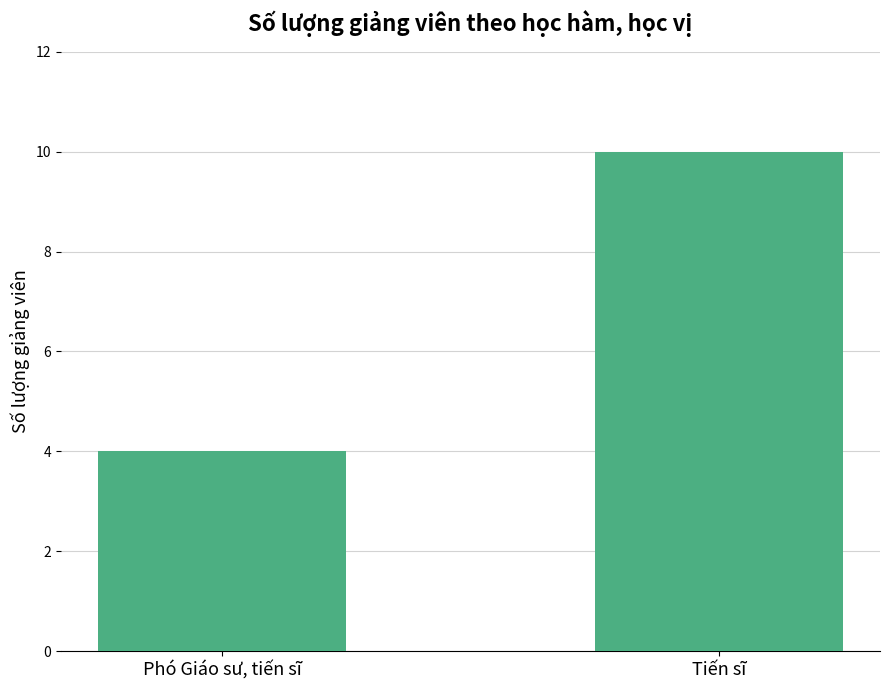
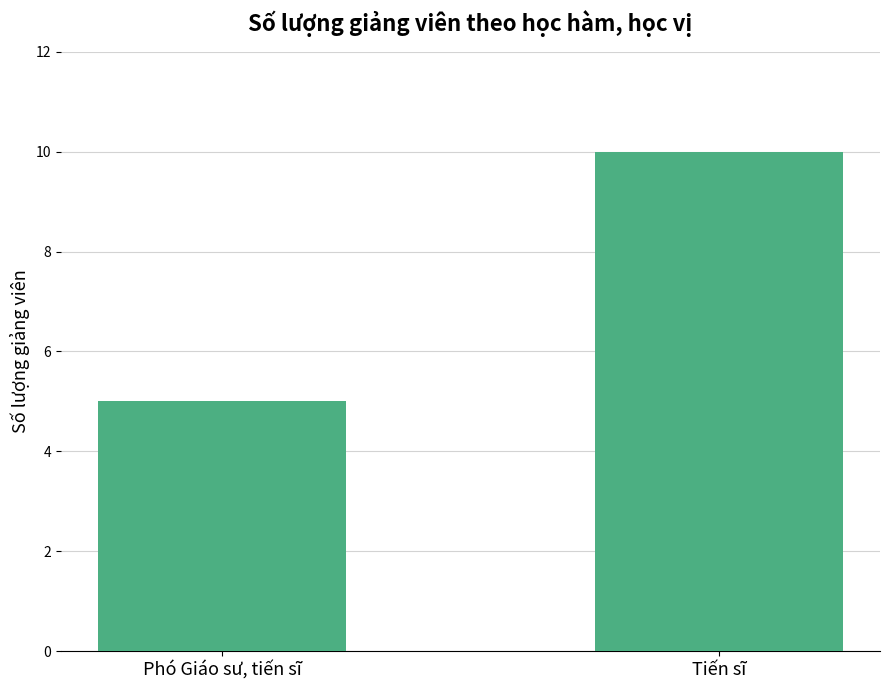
  {
-   "Phó Giáo sư, tiến sĩ": 4,
+   "Phó Giáo sư, tiến sĩ": 5,
    "Tiến sĩ": 10
  }
